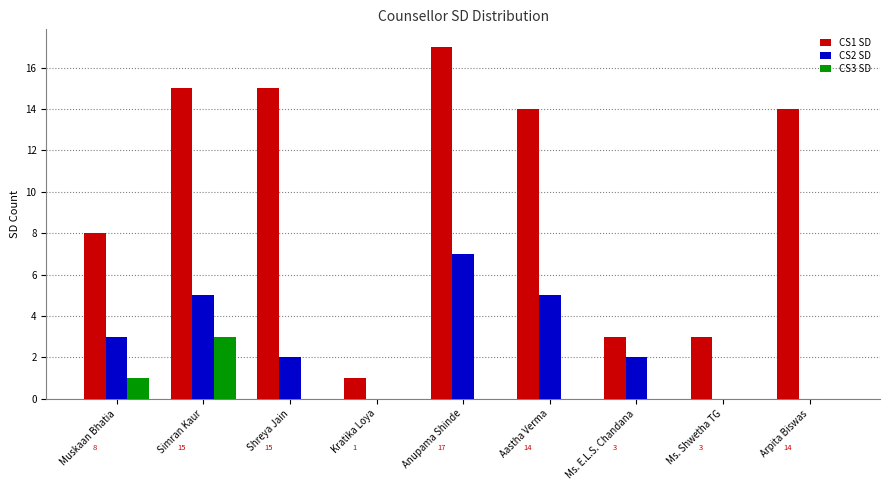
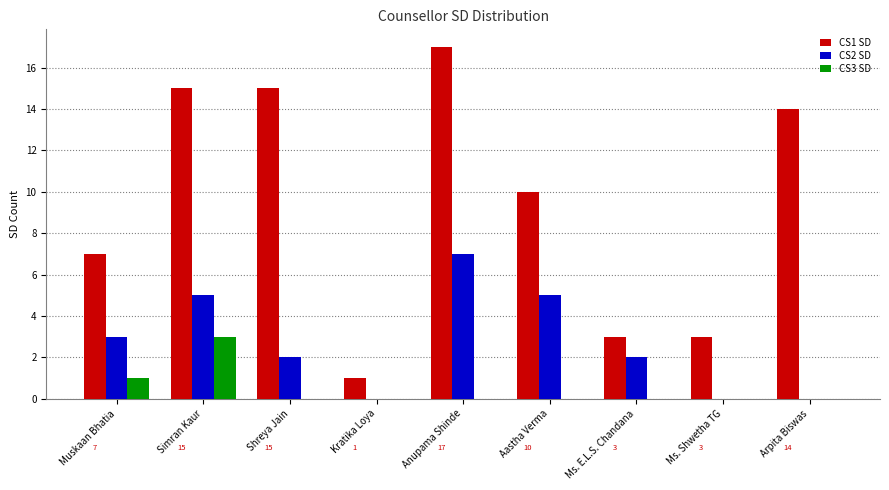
  {
    "CS1 SD": {
-     "Muskaan Bhatia": 8,
-     "Aastha Verma": 14
+     "Muskaan Bhatia": 7,
+     "Aastha Verma": 10
    },
    "CS2 SD": {
      "Muskaan Bhatia": 3.0,
      "Simran Kaur": 5.0,
      "Shreya Jain": 2.0,
      "Kratika Loya": 0.0,
      "Anupama Shinde": 7.0,
      "Aastha Verma": 5.0,
      "Ms. E.L.S. Chandana": 2.0,
      "Ms. Shwetha TG": 0.0,
      "Arpita Biswas": 0.0
    },
    "CS3 SD": {
      "Muskaan Bhatia": 1.0,
      "Simran Kaur": 3.0,
      "Shreya Jain": 0.0,
      "Kratika Loya": 0.0,
      "Anupama Shinde": 0.0,
      "Aastha Verma": 0.0,
      "Ms. E.L.S. Chandana": 0.0,
      "Ms. Shwetha TG": 0.0,
      "Arpita Biswas": 0.0
    }
  }
